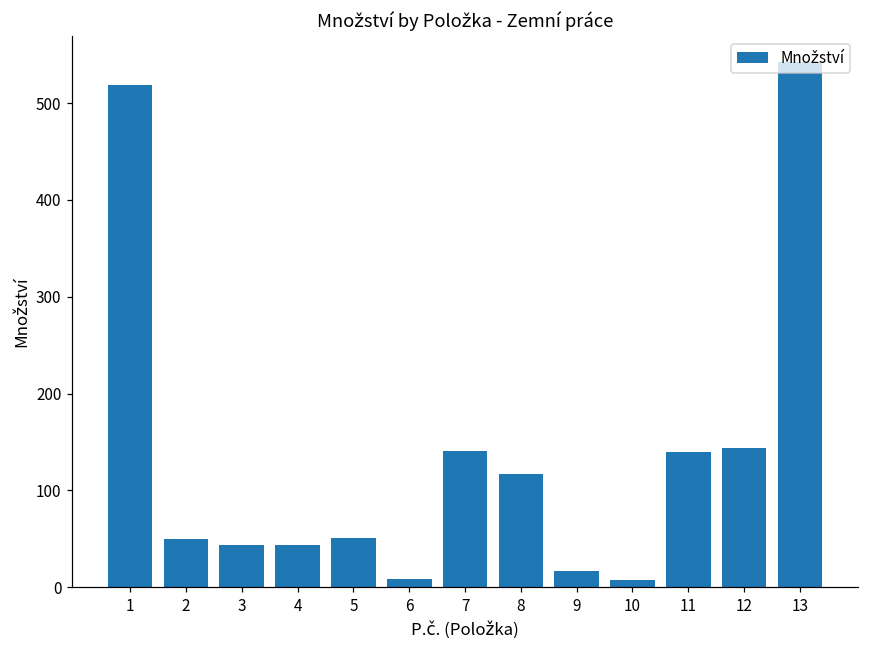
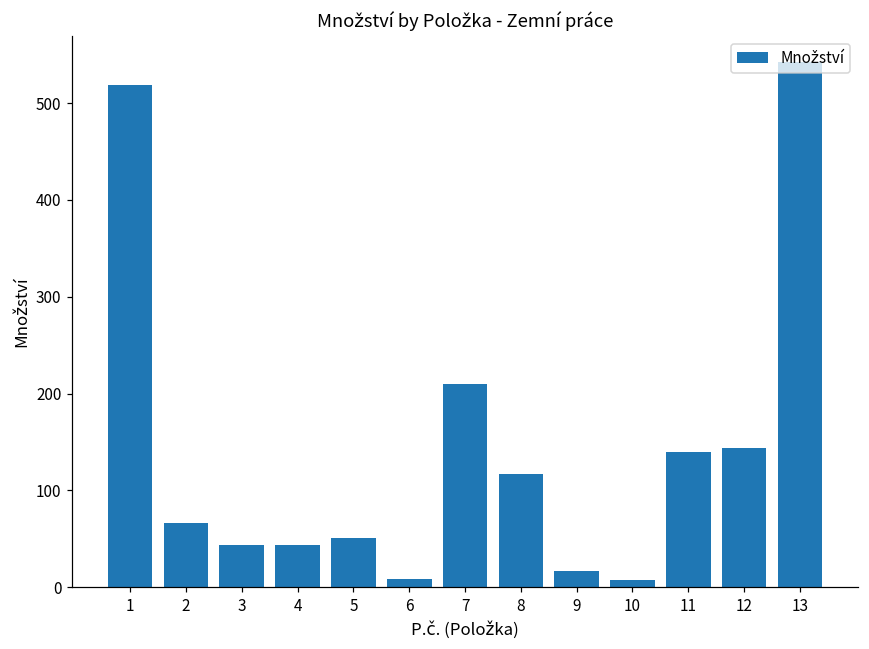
  {
    "1": 520,
-   "2": 50,
+   "2": 70,
    "3": 40,
    "4": 40,
    "5": 50,
    "6": 10,
-   "7": 140,
+   "7": 210,
    "8": 120,
    "9": 20,
    "10": 10,
    "11": 140,
    "12": 140
  }
